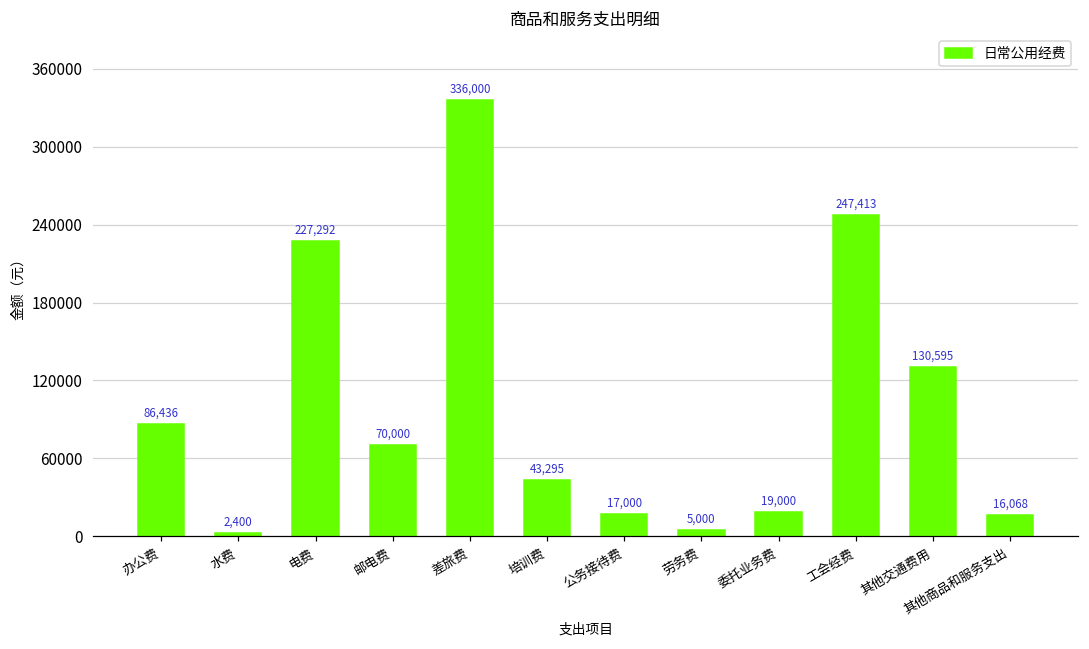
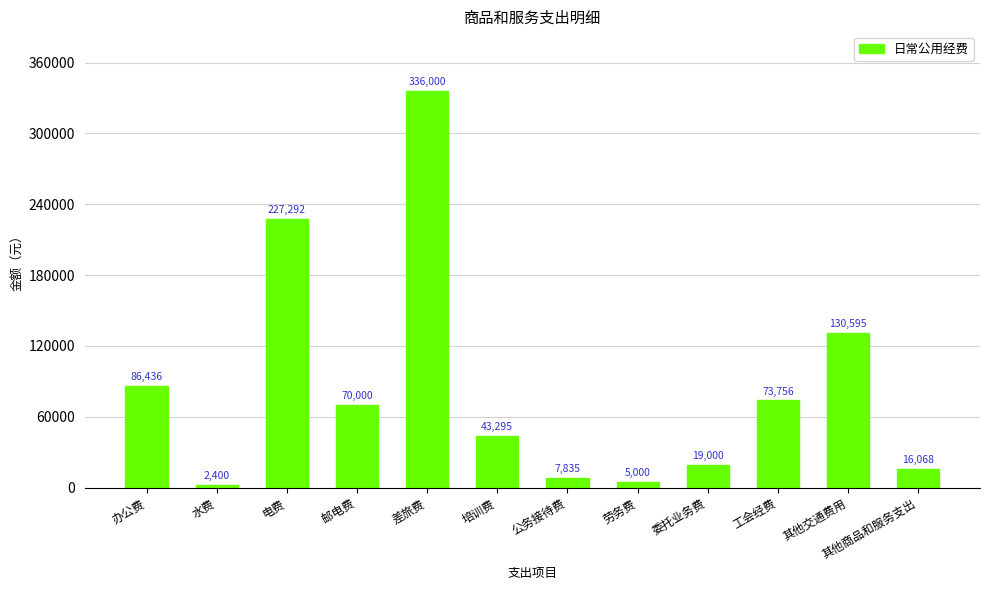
  {
    "办公费": "86,436",
    "水费": "2,400",
    "电费": "227,292",
    "邮电费": "70,000",
    "差旅费": "336,000",
    "培训费": "43,295",
-   "公务接待费": "17,000",
+   "公务接待费": "7,835",
    "劳务费": "5,000",
    "委托业务费": "19,000",
-   "工会经费": "247,413",
+   "工会经费": "73,756",
    "其他交通费用": "130,595",
    "其他商品和服务支出": "16,068"
  }
